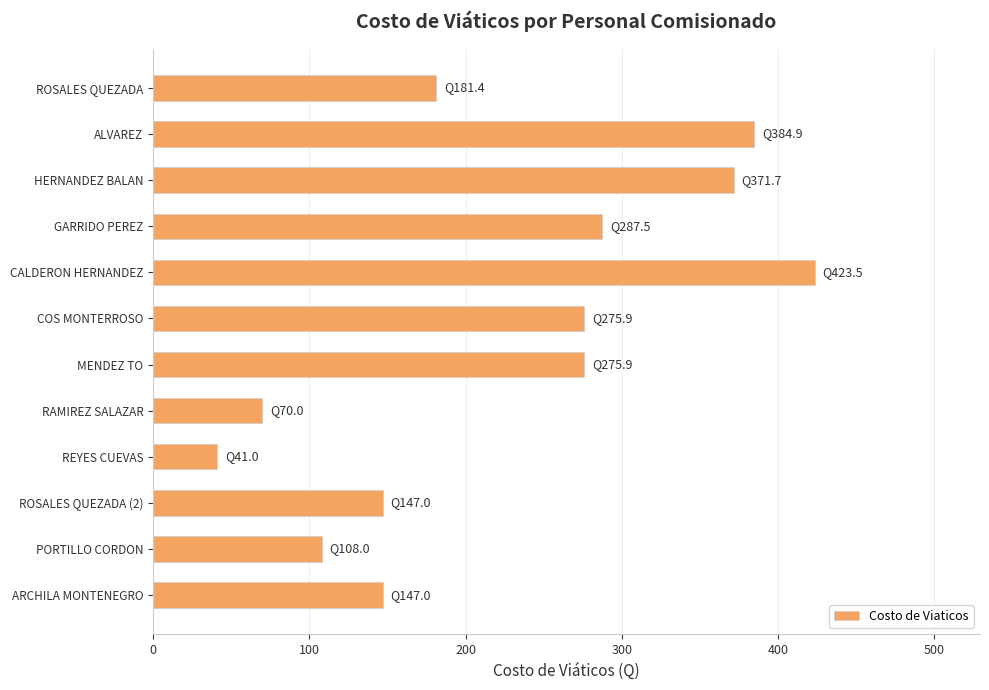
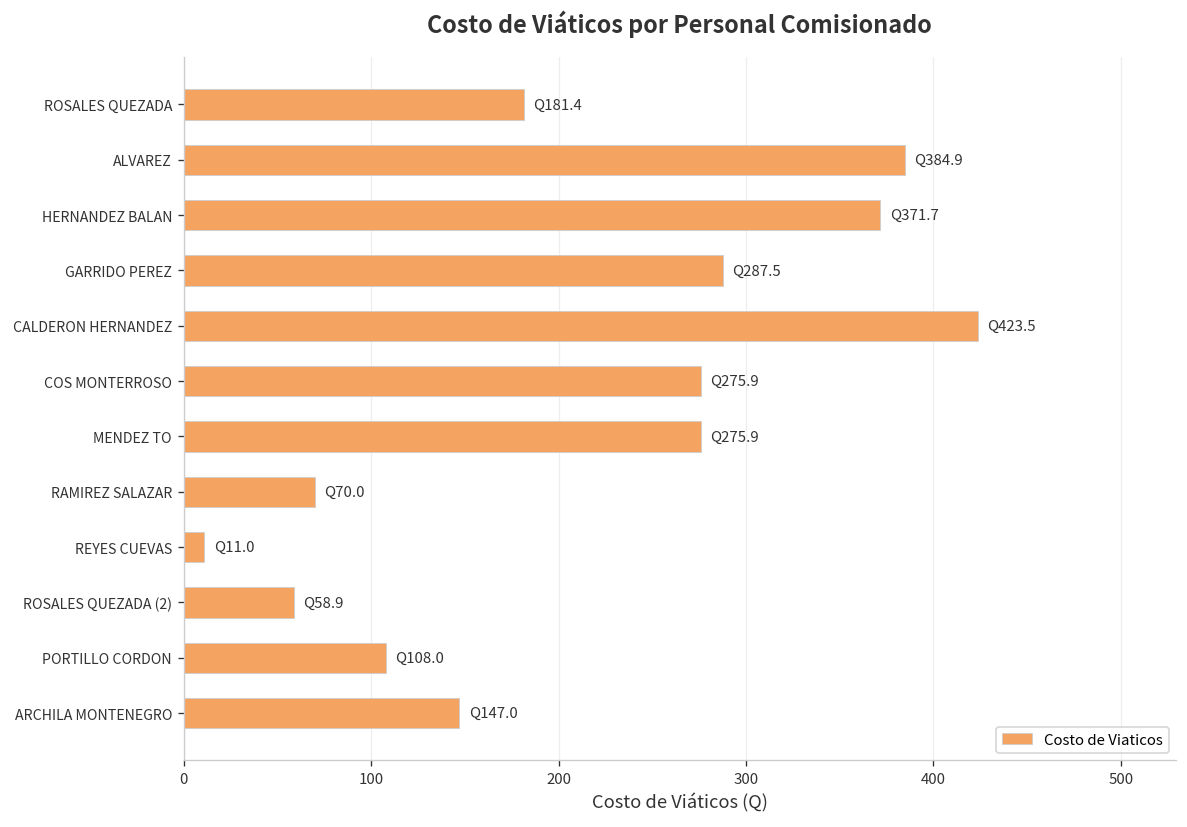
  {
-   "REYES CUEVAS": 41.0,
-   "ROSALES QUEZADA (2)": 147.0
+   "REYES CUEVAS": 11.0,
+   "ROSALES QUEZADA (2)": 58.9
  }
